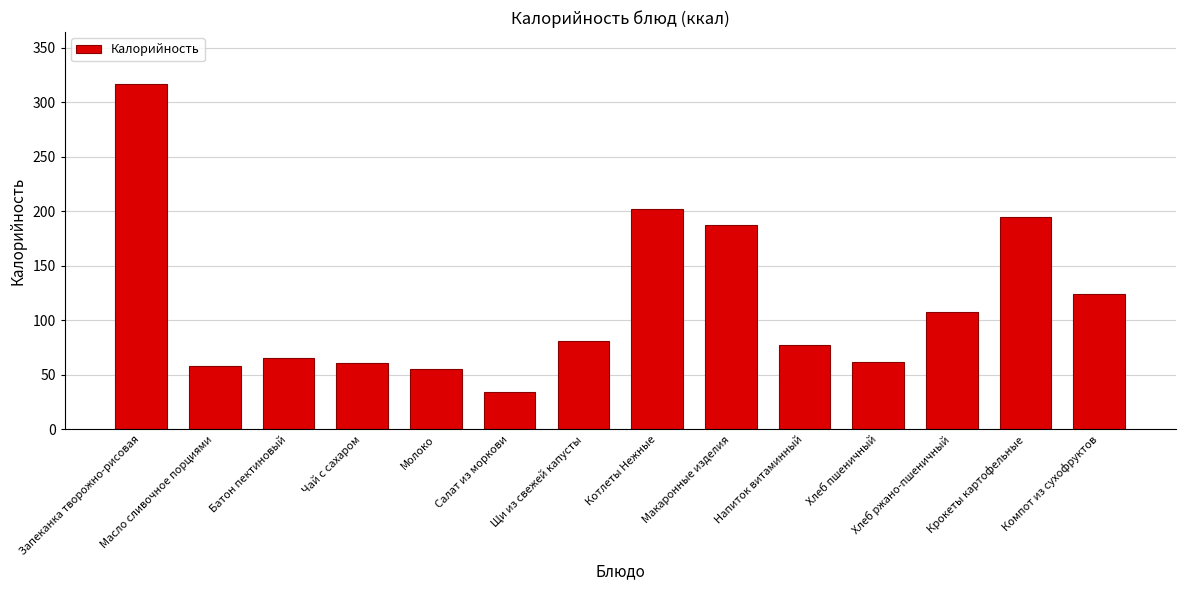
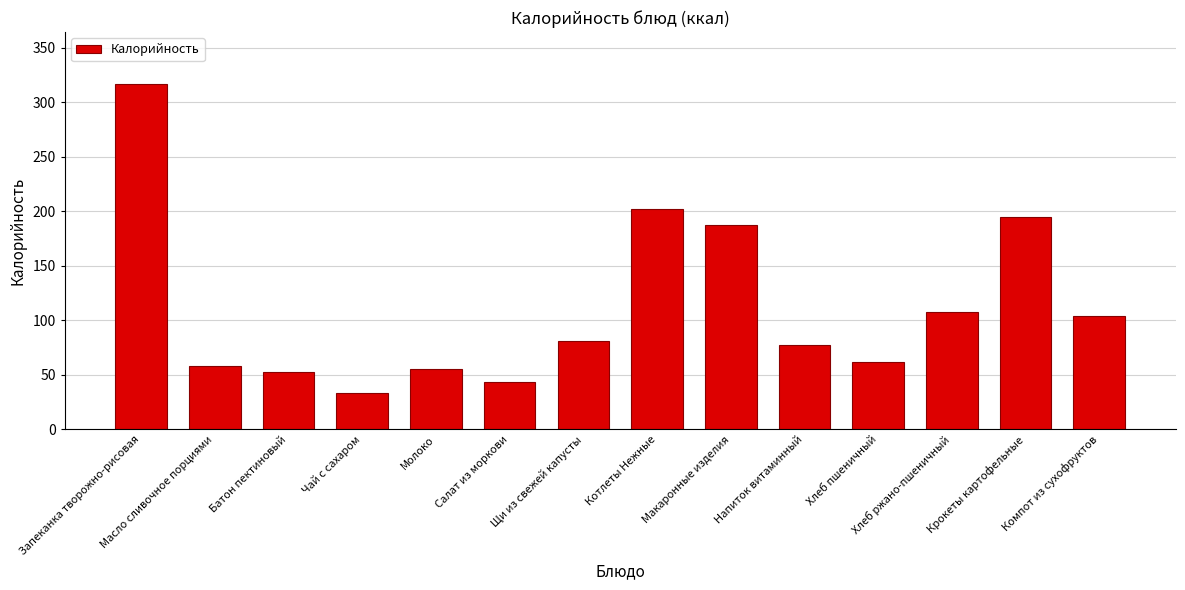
  {
    "Запеканка творожно-рисовая": 317,
    "Масло сливочное порциями": 58,
-   "Батон пектиновый": 66,
-   "Чай с сахаром": 61,
+   "Батон пектиновый": 52,
+   "Чай с сахаром": 33,
    "Молоко": 56,
-   "Салат из моркови": 34,
+   "Салат из моркови": 43,
    "Щи из свежей капусты": 81,
    "Котлеты Нежные": 202,
    "Макаронные изделия": 188,
    "Напиток витаминный": 78,
    "Хлеб пшеничный": 62,
    "Хлеб ржано-пшеничный": 108,
    "Крокеты картофельные": 194,
-   "Компот из сухофруктов": 124
+   "Компот из сухофруктов": 104
  }
